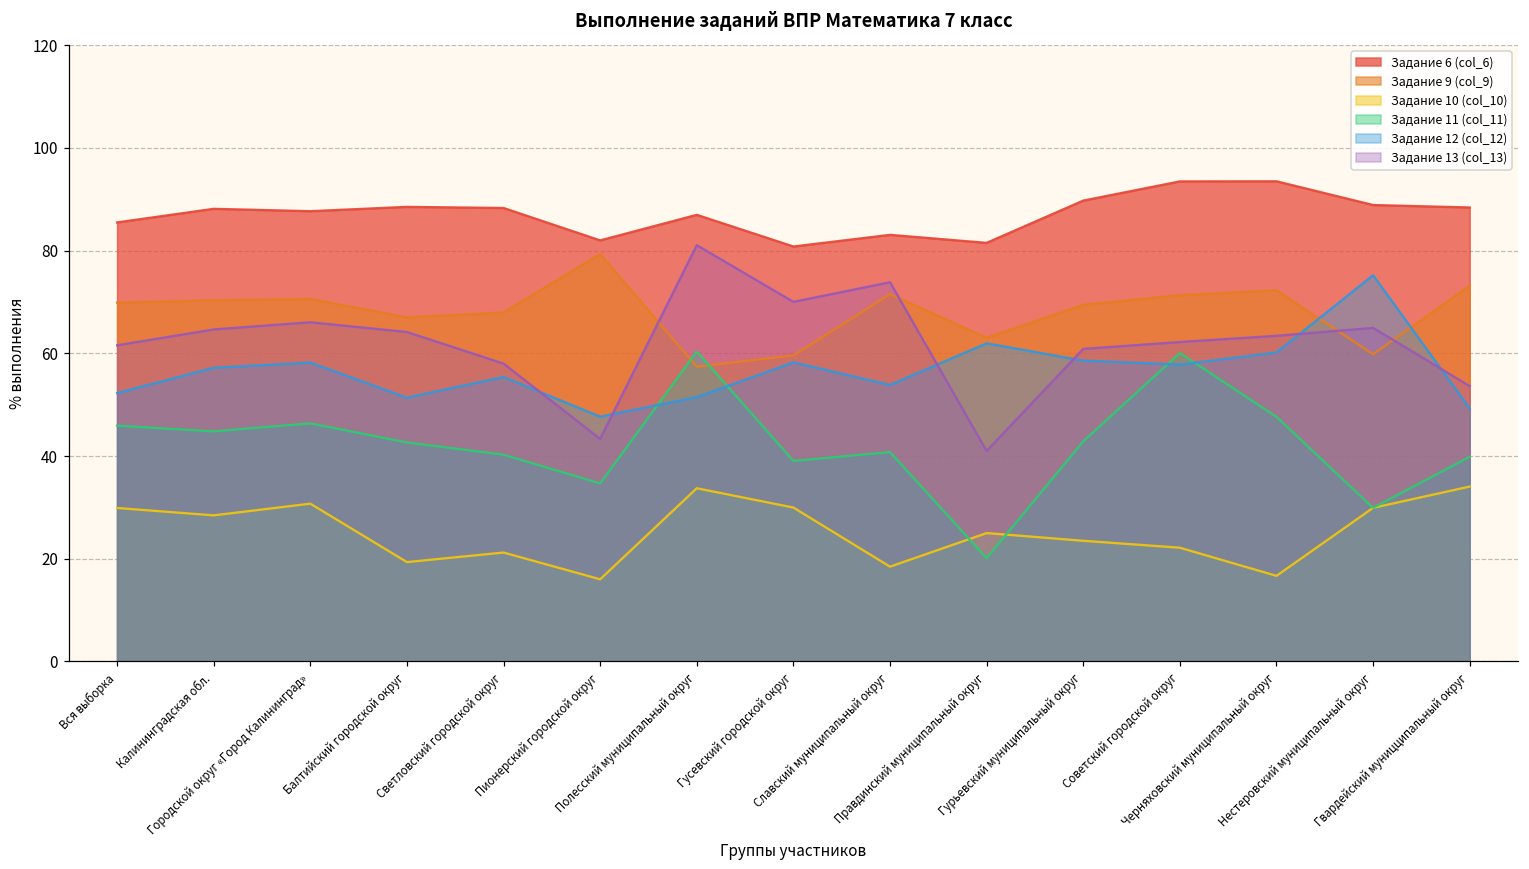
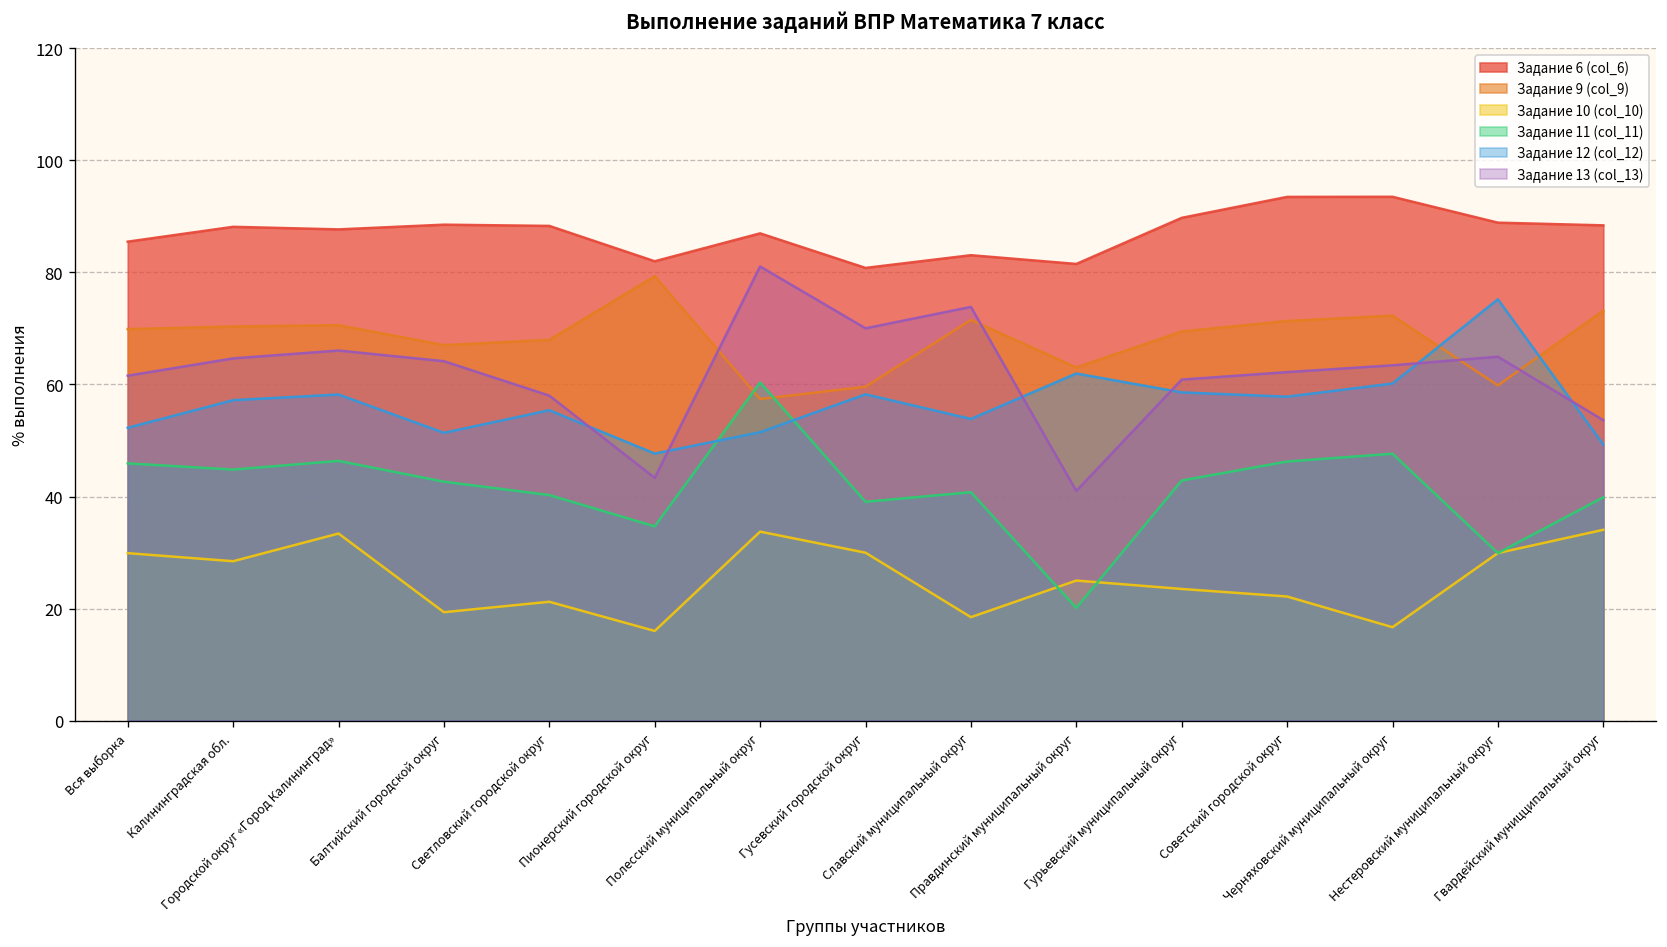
  {
    "Задание 10 (col_10)": {
      "Вся выборка": 30,
      "Калининградская обл.": 28,
-     "Городской округ «Город Калининград»": 31,
+     "Городской округ «Город Калининград»": 33,
      "Балтийский городской округ": 19,
      "Светловский городской округ": 21,
      "Пионерский городской округ": 16,
      "Полесский муниципальный округ": 34,
      "Гусевский городской округ": 30,
      "Славский муниципальный округ": 18,
      "Правдинский муниципальный округ": 25,
      "Гурьевский муниципальный округ": 24,
      "Советский городской округ": 22,
      "Черняховский муниципальный округ": 17,
      "Гвардейский муницципальный округ": 34
    },
    "Задание 11 (col_11)": {
      "Вся выборка": 46,
      "Калининградская обл.": 45,
      "Городской округ «Город Калининград»": 46,
      "Балтийский городской округ": 43,
      "Светловский городской округ": 40,
      "Пионерский городской округ": 35,
      "Полесский муниципальный округ": 60,
      "Гусевский городской округ": 39,
      "Славский муниципальный округ": 41,
      "Правдинский муниципальный округ": 20,
      "Гурьевский муниципальный округ": 43,
-     "Советский городской округ": 60,
+     "Советский городской округ": 46,
      "Черняховский муниципальный округ": 48,
      "Гвардейский муницципальный округ": 40
    },
    "Задание 12 (col_12)": {
      "Вся выборка": 52,
      "Калининградская обл.": 57,
      "Городской округ «Город Калининград»": 58,
      "Балтийский городской округ": 51,
      "Светловский городской округ": 55,
      "Пионерский городской округ": 48,
      "Полесский муниципальный округ": 51,
      "Гусевский городской округ": 58,
      "Славский муниципальный округ": 54,
      "Правдинский муниципальный округ": 62,
      "Гурьевский муниципальный округ": 59,
      "Советский городской округ": 58,
      "Черняховский муниципальный округ": 60,
      "Нестеровский муниципальный округ": 75,
      "Гвардейский муницципальный округ": 49
    },
    "Задание 13 (col_13)": {
      "Вся выборка": 62,
      "Калининградская обл.": 65,
      "Городской округ «Город Калининград»": 66,
      "Балтийский городской округ": 64,
      "Светловский городской округ": 58,
      "Пионерский городской округ": 43,
      "Полесский муниципальный округ": 81,
      "Гусевский городской округ": 70,
      "Славский муниципальный округ": 74,
      "Правдинский муниципальный округ": 41,
      "Гурьевский муниципальный округ": 61,
      "Советский городской округ": 62,
      "Черняховский муниципальный округ": 63,
      "Нестеровский муниципальный округ": 65,
      "Гвардейский муницципальный округ": 54
    }
  }
